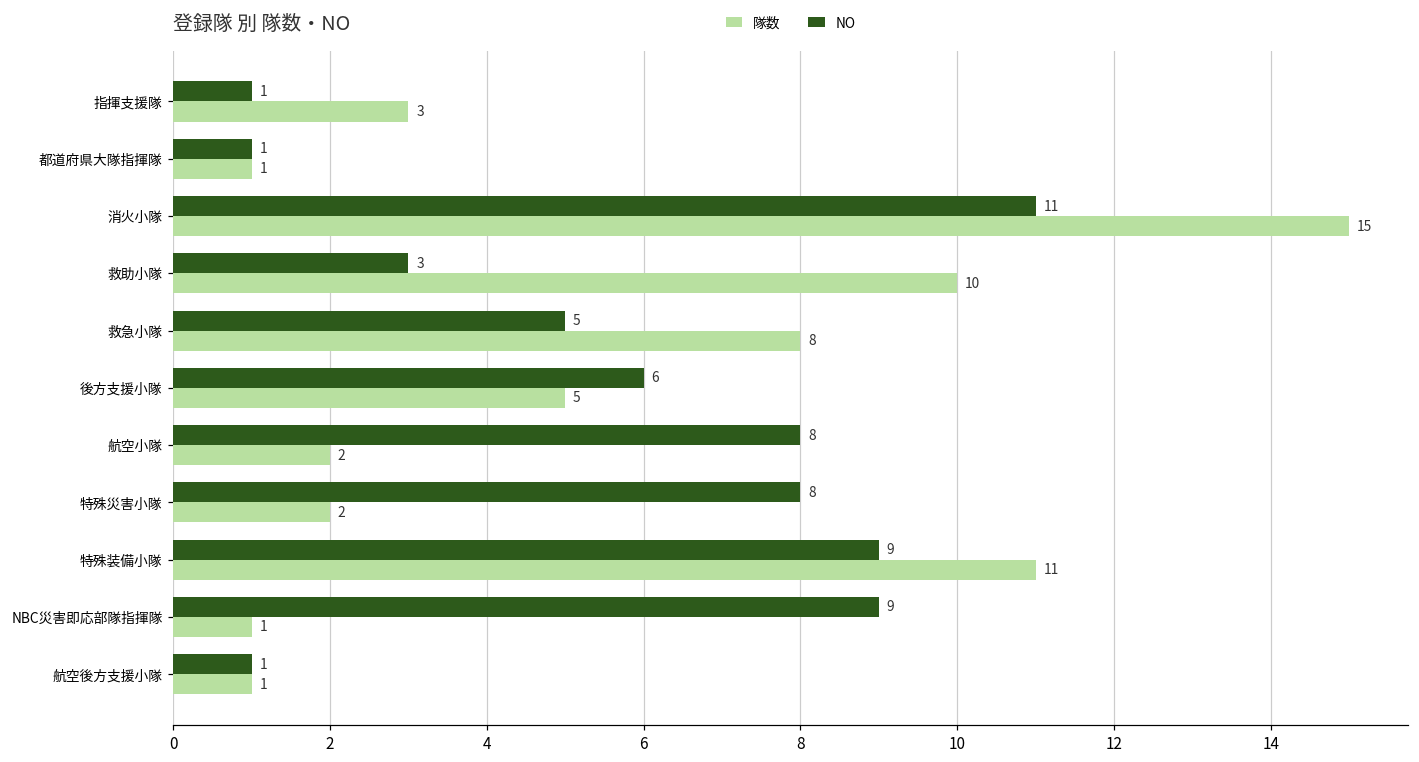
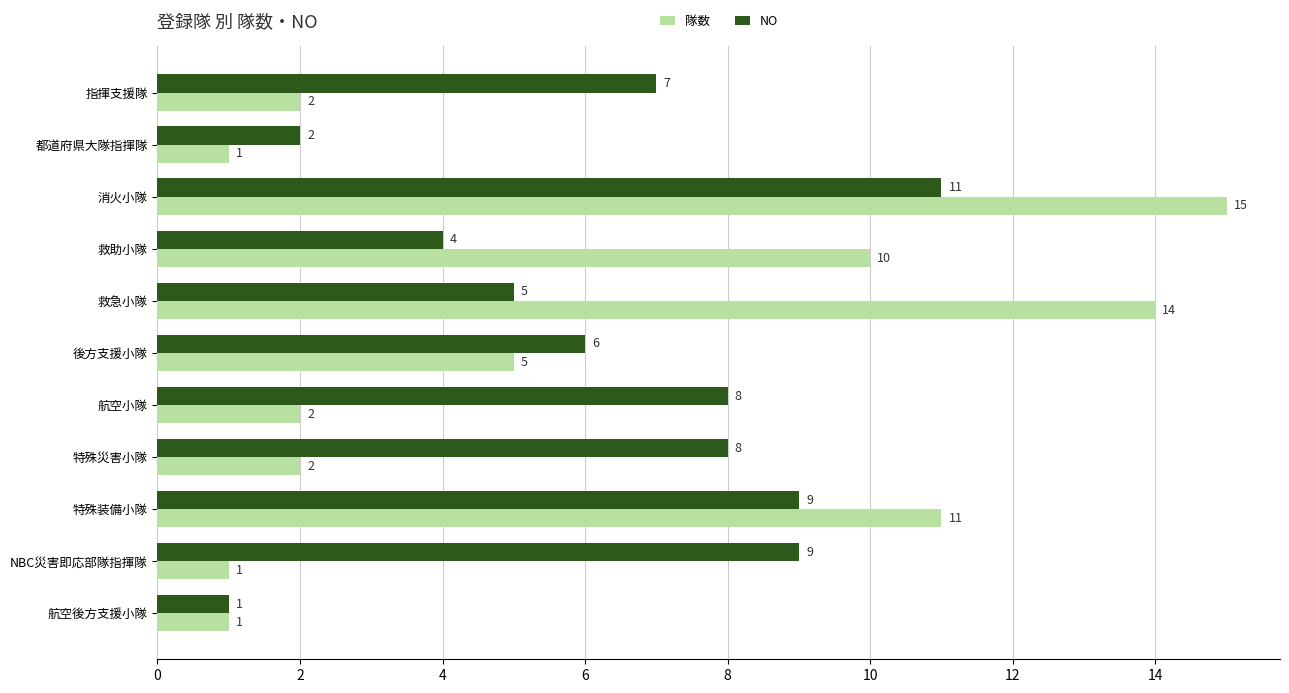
  {
    "隊数": {
-     "指揮支援隊": 3,
+     "指揮支援隊": 2,
      "都道府県大隊指揮隊": 1,
      "消火小隊": 15,
      "救助小隊": 10,
-     "救急小隊": 8,
+     "救急小隊": 14,
      "後方支援小隊": 5,
      "航空小隊": 2,
      "特殊災害小隊": 2,
      "特殊装備小隊": 11,
      "NBC災害即応部隊指揮隊": 1,
      "航空後方支援小隊": 1
    },
    "NO": {
-     "指揮支援隊": 1,
-     "都道府県大隊指揮隊": 1,
+     "指揮支援隊": 7,
+     "都道府県大隊指揮隊": 2,
      "消火小隊": 11,
-     "救助小隊": 3,
+     "救助小隊": 4,
      "救急小隊": 5,
      "後方支援小隊": 6,
      "航空小隊": 8,
      "特殊災害小隊": 8,
      "特殊装備小隊": 9,
      "NBC災害即応部隊指揮隊": 9,
      "航空後方支援小隊": 1
    }
  }
